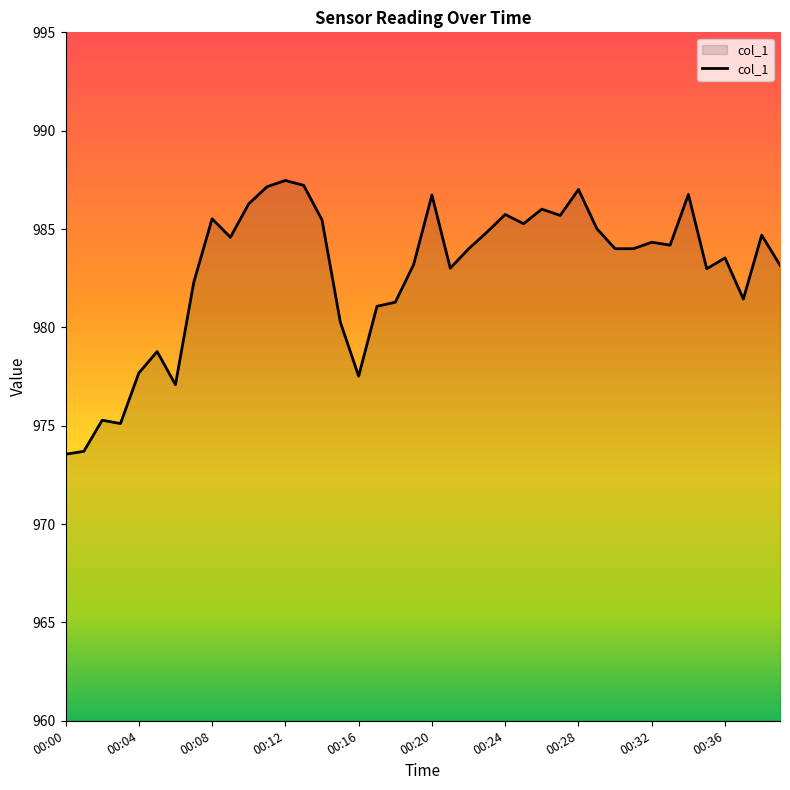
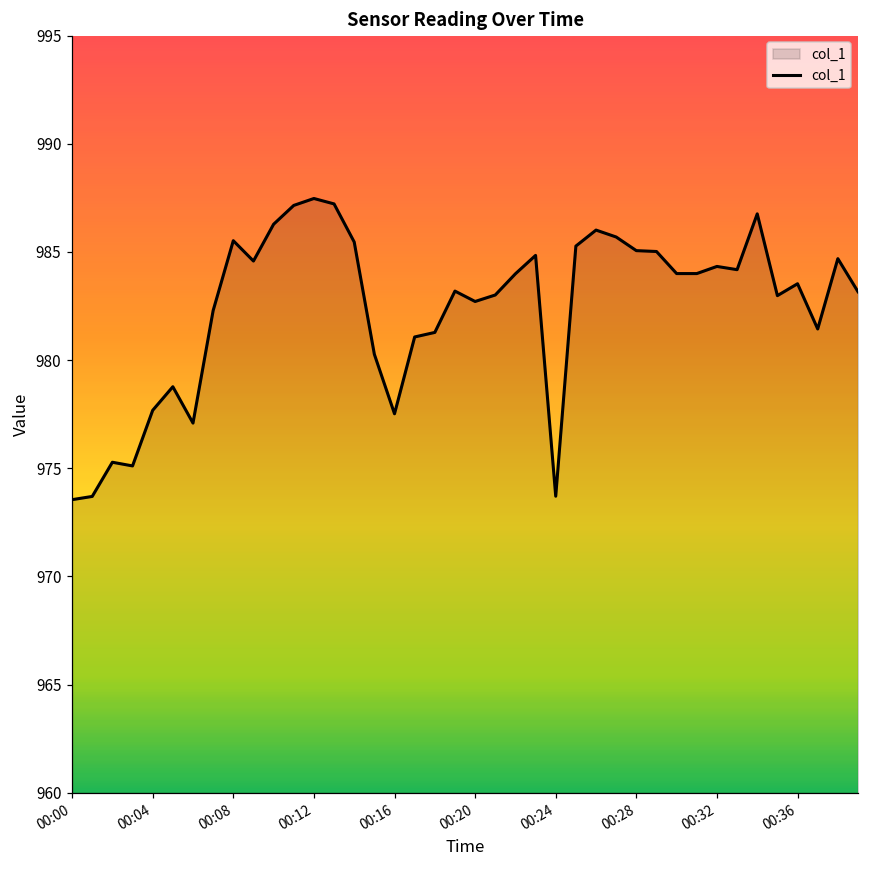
  {
    "00:00": 973.6,
    "00:04": 977.7,
    "00:08": 985.5,
    "00:12": 987.5,
    "00:16": 977.5,
-   "00:20": 986.7,
-   "00:24": 985.7,
-   "00:28": 987.0,
+   "00:20": 982.7,
+   "00:24": 973.7,
+   "00:28": 985.1,
    "00:36": 983.5
  }
